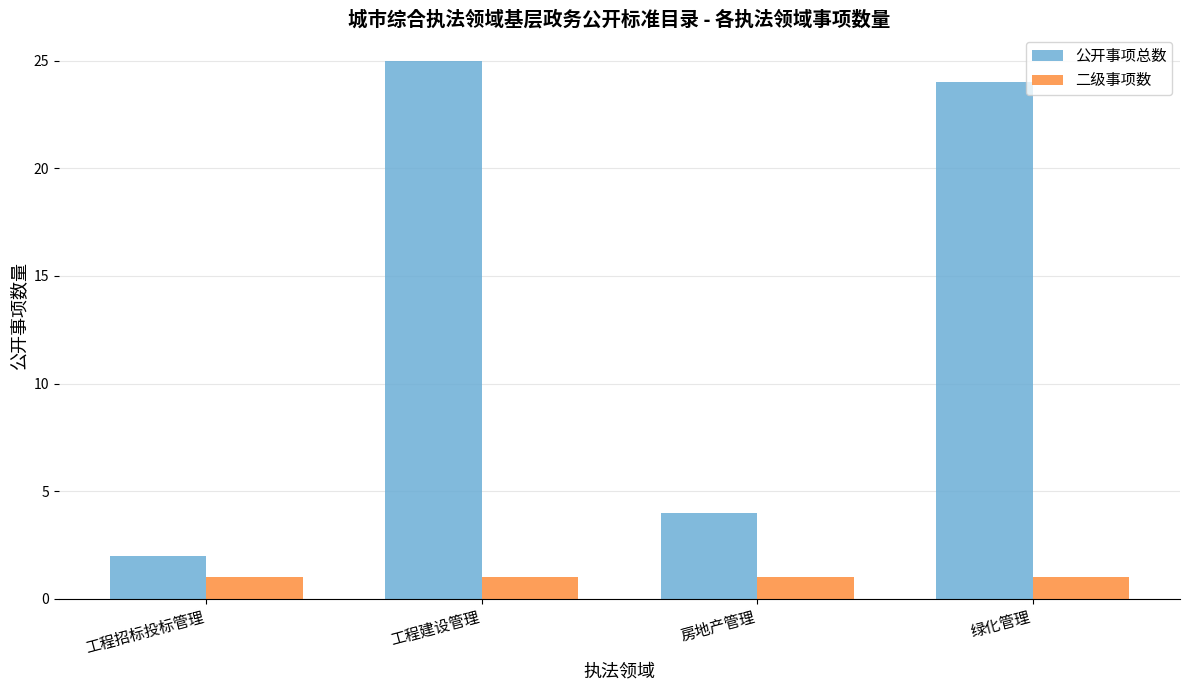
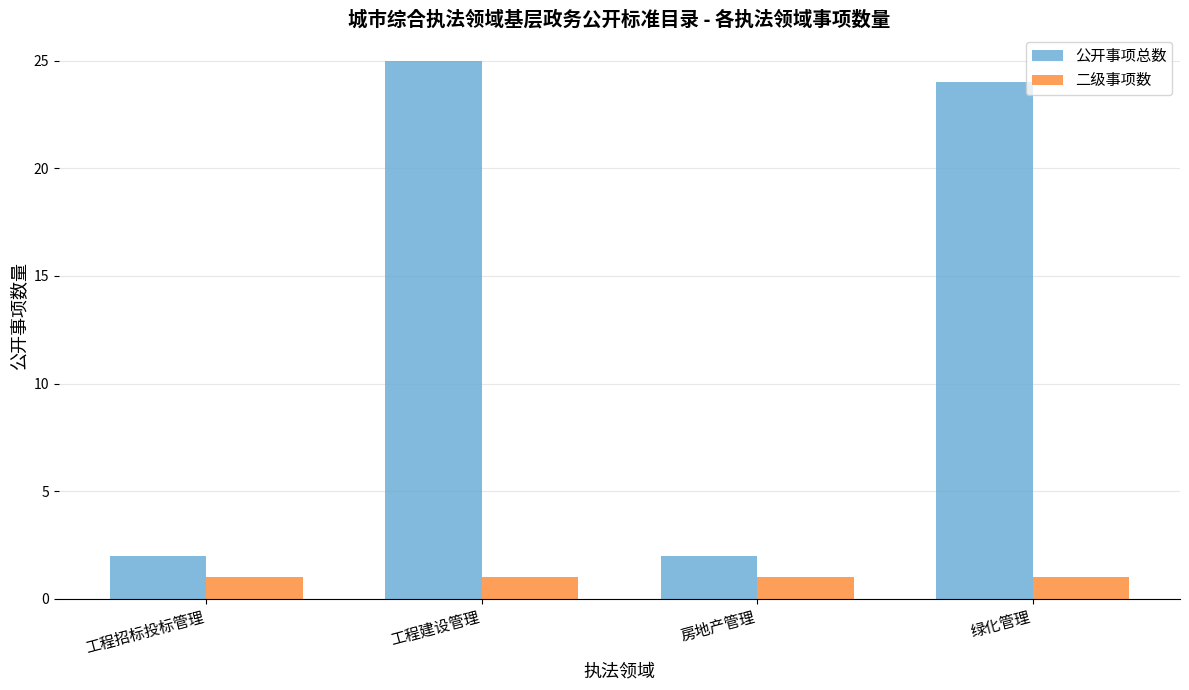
  {
    "公开事项总数": {
      "工程招标投标管理": 2,
      "工程建设管理": 25,
-     "房地产管理": 4,
+     "房地产管理": 2,
      "绿化管理": 24
    },
    "二级事项数": {
      "工程招标投标管理": 1,
      "工程建设管理": 1,
      "房地产管理": 1,
      "绿化管理": 1
    }
  }
